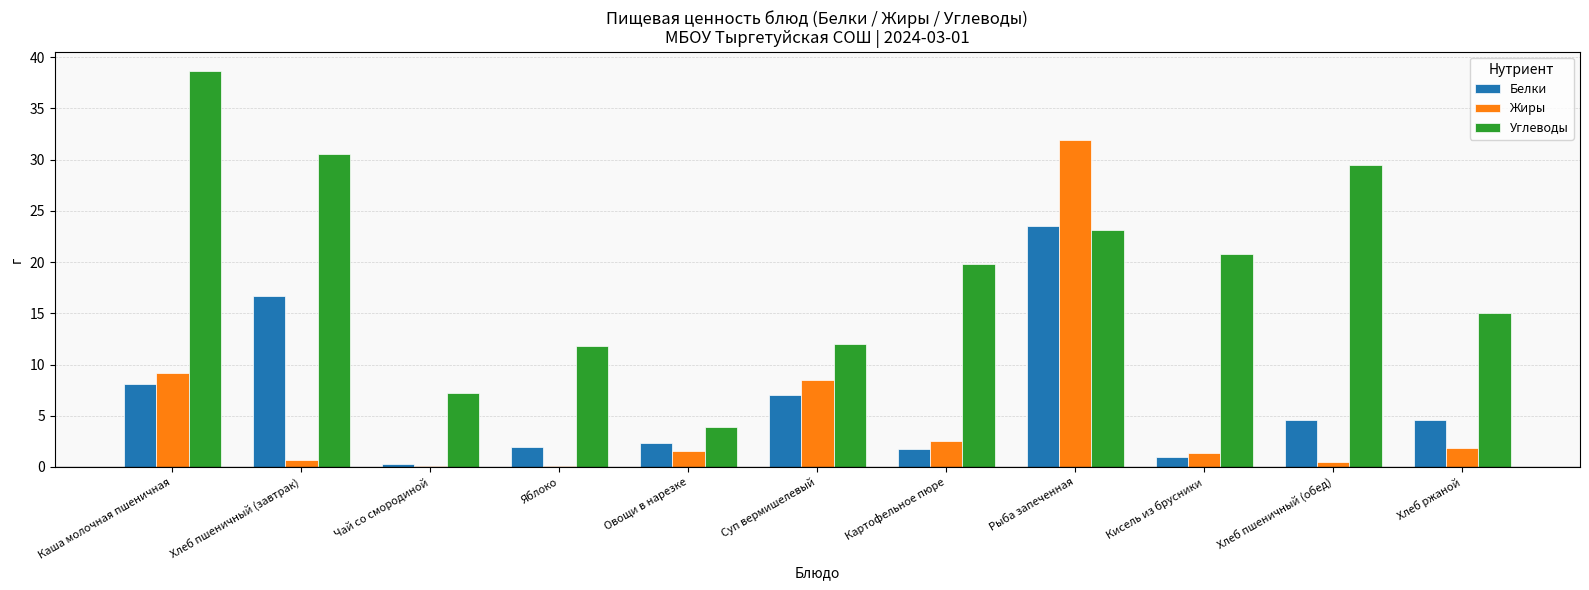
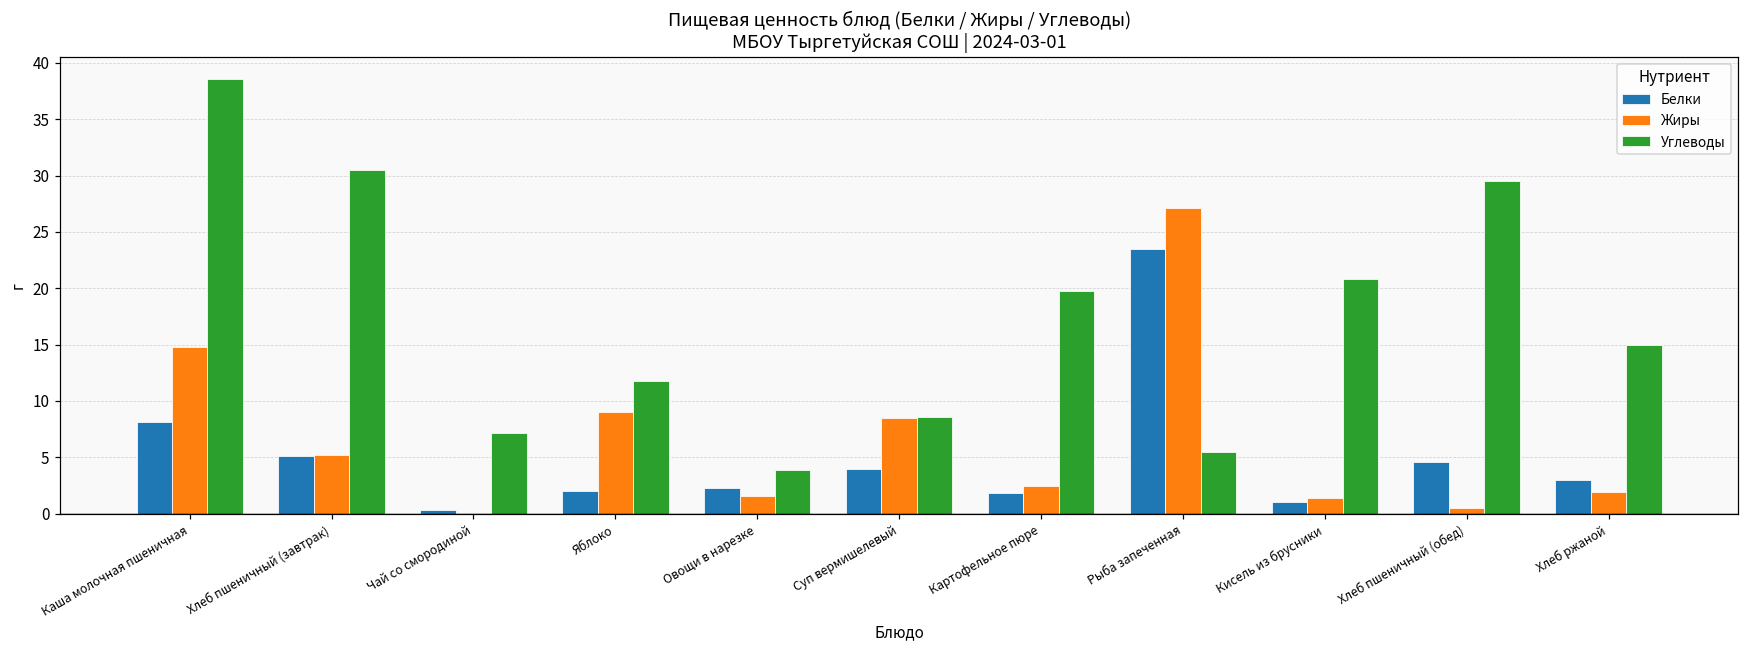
  {
    "Белки": {
      "Каша молочная пшеничная": 8.1,
-     "Хлеб пшеничный (завтрак)": 16.7,
+     "Хлеб пшеничный (завтрак)": 5.1,
      "Чай со смородиной": 0.3,
      "Яблоко": 2.0,
      "Овощи в нарезке": 2.3,
-     "Суп вермишелевый": 7,
+     "Суп вермишелевый": 4,
      "Картофельное пюре": 1.8,
      "Рыба запеченная": 23.5,
      "Кисель из брусники": 1.0,
      "Хлеб пшеничный (обед)": 4.6,
-     "Хлеб ржаной": 4.6
+     "Хлеб ржаной": 3.0
    },
    "Жиры": {
-     "Каша молочная пшеничная": 9.2,
-     "Хлеб пшеничный (завтрак)": 0.7,
-     "Яблоко": 0.1,
+     "Каша молочная пшеничная": 14.8,
+     "Хлеб пшеничный (завтрак)": 5.2,
+     "Яблоко": 9.0,
      "Овощи в нарезке": 1.6,
      "Суп вермишелевый": 8.5,
      "Картофельное пюре": 2.5,
-     "Рыба запеченная": 31.9,
+     "Рыба запеченная": 27.1,
      "Кисель из брусники": 1.4,
      "Хлеб пшеничный (обед)": 0.5,
      "Хлеб ржаной": 1.9
    },
    "Углеводы": {
      "Каша молочная пшеничная": 38.6,
      "Хлеб пшеничный (завтрак)": 30.5,
      "Чай со смородиной": 7.2,
      "Яблоко": 11.8,
      "Овощи в нарезке": 3.9,
-     "Суп вермишелевый": 12.0,
+     "Суп вермишелевый": 8.6,
      "Картофельное пюре": 19.8,
-     "Рыба запеченная": 23.1,
+     "Рыба запеченная": 5.5,
      "Кисель из брусники": 20.8,
      "Хлеб пшеничный (обед)": 29.5,
      "Хлеб ржаной": 15.0
    }
  }
